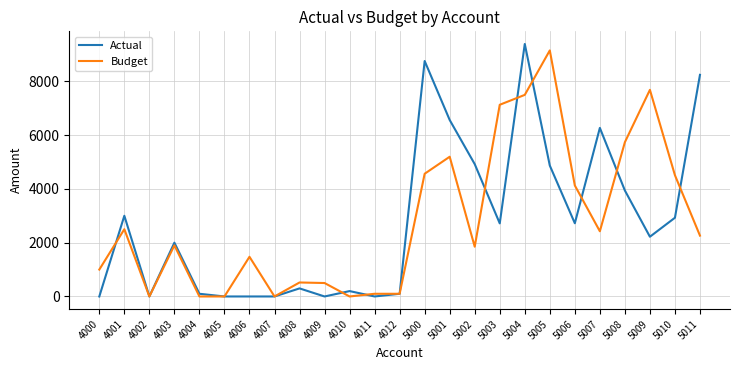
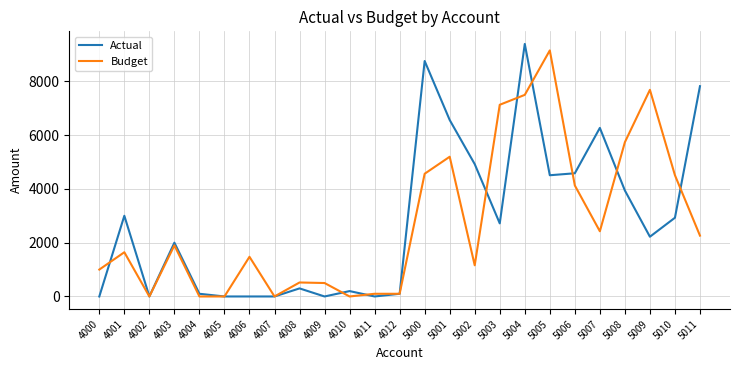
  {
    "Actual": {
      "4000": 0,
      "4001": 3000,
      "4003": 2000,
      "4004": 100,
      "4006": 0,
      "4008": 300,
      "4009": 0,
      "4010": 200,
      "4011": 0,
      "5000": 8800,
      "5001": 6600,
      "5002": 4900,
      "5003": 2700,
      "5004": 9400,
-     "5005": 4900,
-     "5006": 2700,
+     "5005": 4500,
+     "5006": 4600,
      "5007": 6300,
      "5008": 3900,
      "5009": 2200,
      "5010": 2900,
-     "5011": 8200
+     "5011": 7800
    },
    "Budget": {
      "4000": 1000,
-     "4001": 2500,
+     "4001": 1600,
      "4003": 1900,
      "4004": 0,
      "4006": 1500,
      "4008": 500,
      "4009": 500,
      "4010": 0,
      "4011": 100,
      "5000": 4600,
      "5001": 5200,
-     "5002": 1900,
+     "5002": 1200,
      "5003": 7100,
      "5004": 7500,
      "5005": 9100,
      "5006": 4100,
      "5007": 2400,
      "5008": 5700,
      "5009": 7700,
      "5010": 4500,
      "5011": 2300
    }
  }
